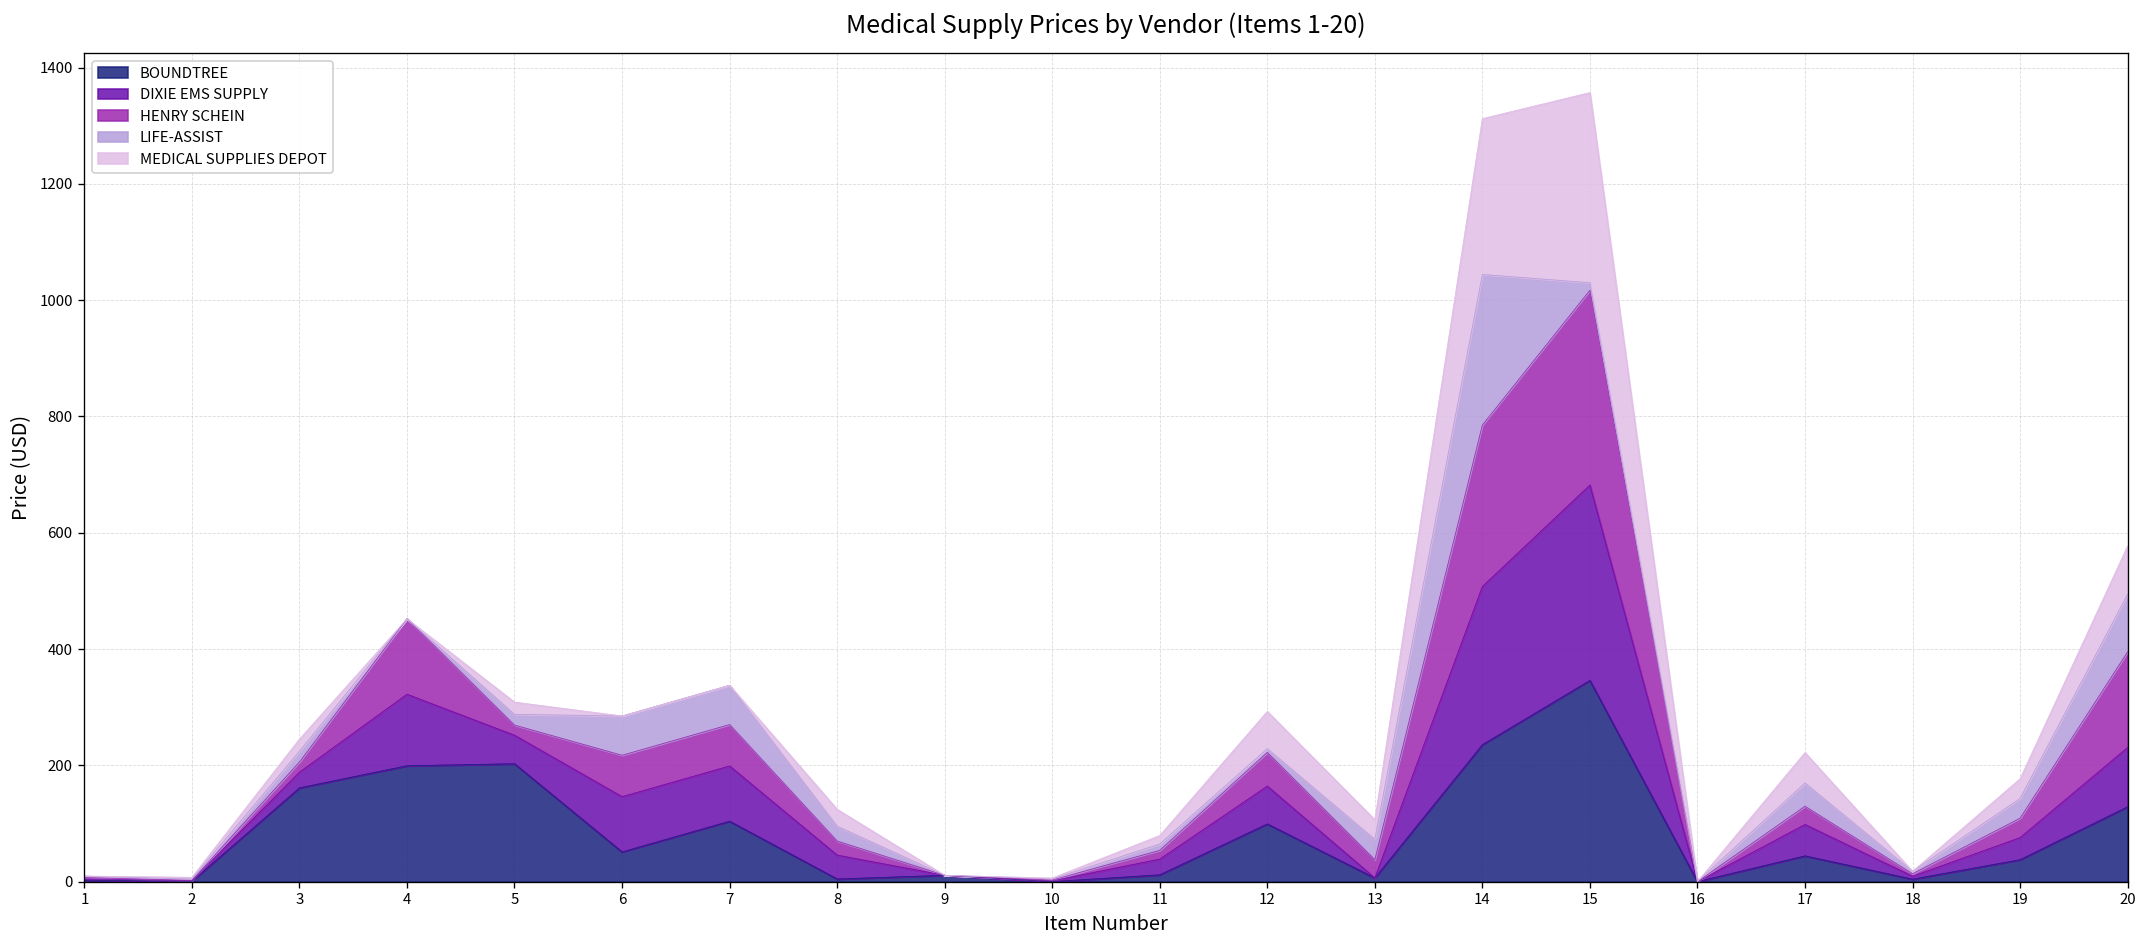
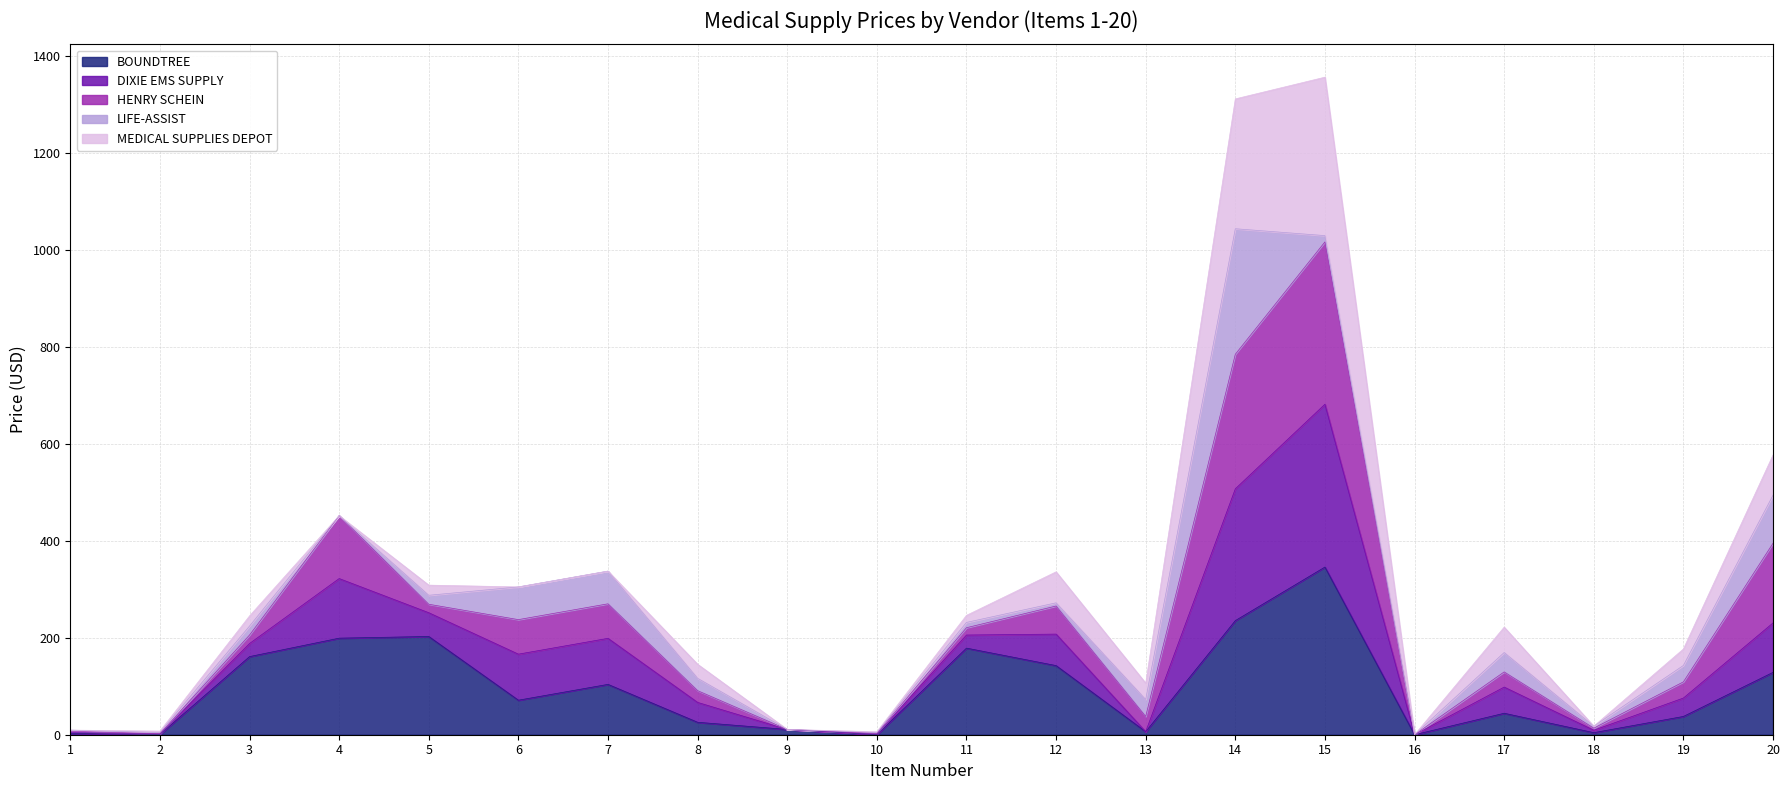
  {
    "BOUNDTREE": {
      "3": 160,
      "4": 200,
      "5": 200,
-     "6": 50,
+     "6": 70,
      "7": 100,
-     "8": 0,
-     "11": 10,
-     "12": 100,
+     "8": 30,
+     "11": 180,
+     "12": 140,
      "14": 240,
      "15": 350,
      "17": 40,
      "19": 40,
      "20": 130
    }
  }
